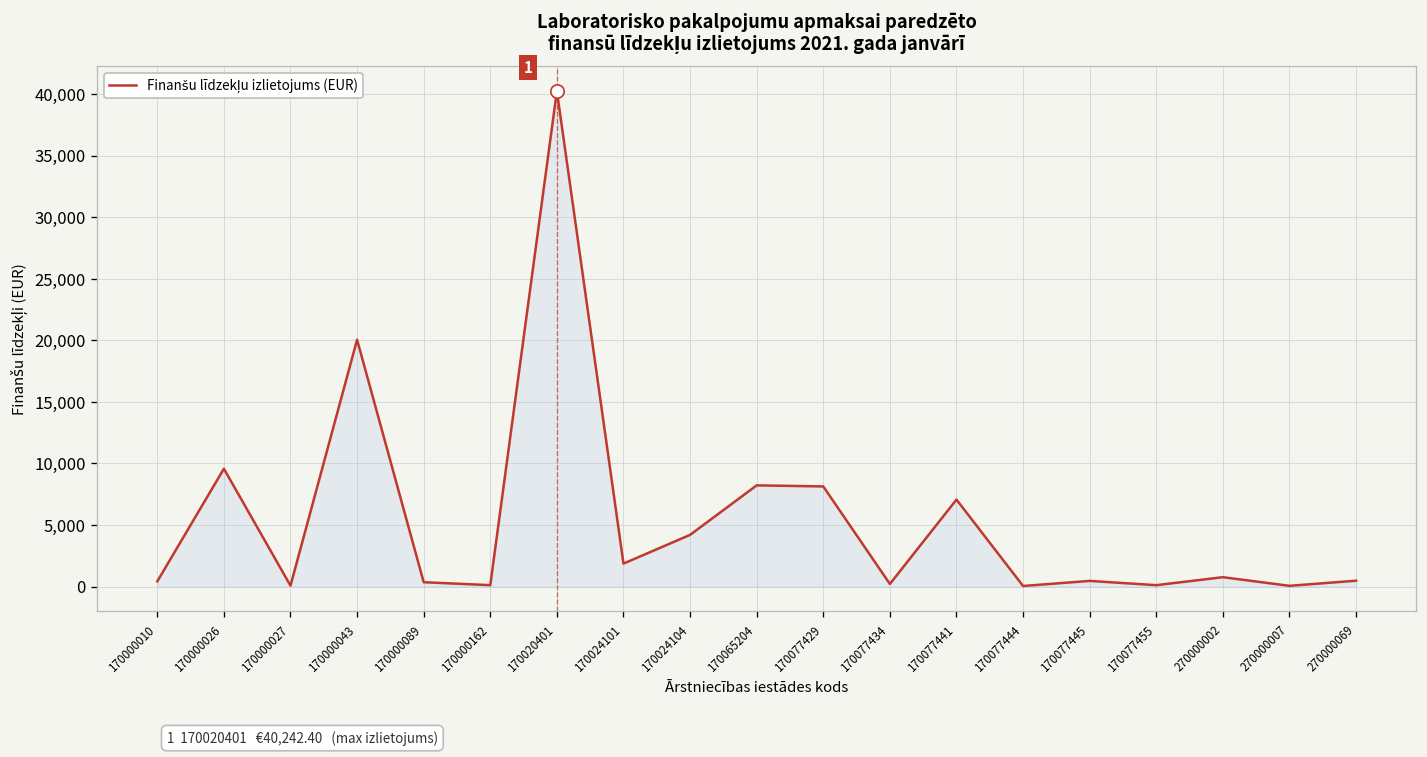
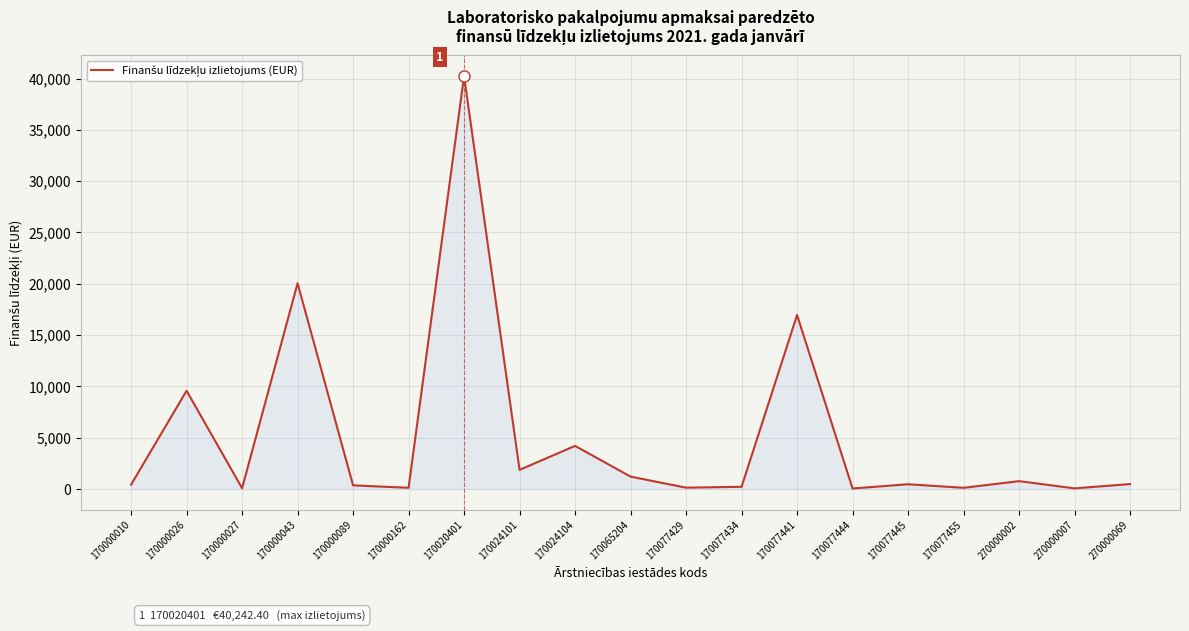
  {
    "Finanšu līdzekļu izlietojums (EUR)": {
      "170000010": "400",
      "170000026": "9,600",
      "170000027": "100",
      "170000043": "20,000",
      "170000089": "400",
      "170000162": "100",
      "170024101": "1,900",
      "170024104": "4,200",
-     "170065204": "8,200",
-     "170077429": "8,100",
+     "170065204": "1,200",
+     "170077429": "100",
      "170077434": "200",
-     "170077441": "7,100",
+     "170077441": "17,000",
      "170077444": "0",
      "170077445": "500",
      "170077455": "100",
      "270000002": "800",
      "270000007": "100",
      "270000069": "500"
    }
  }
